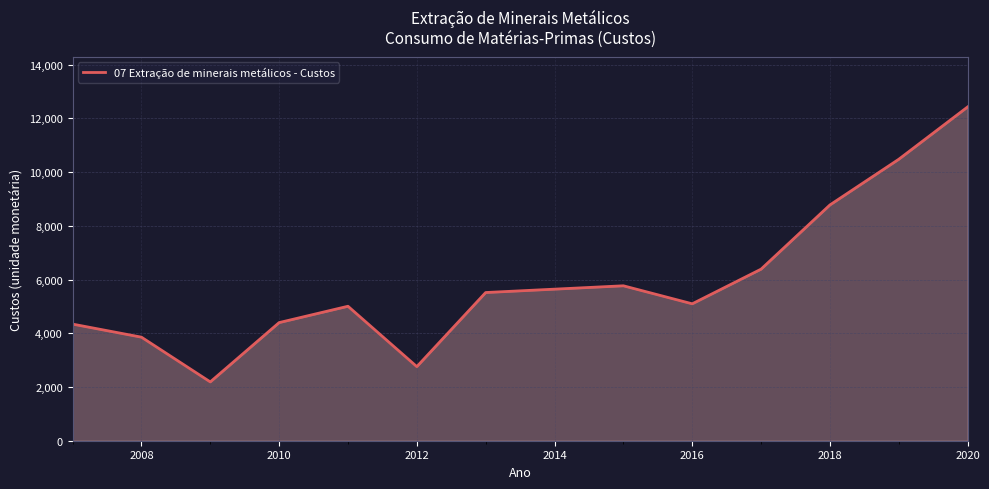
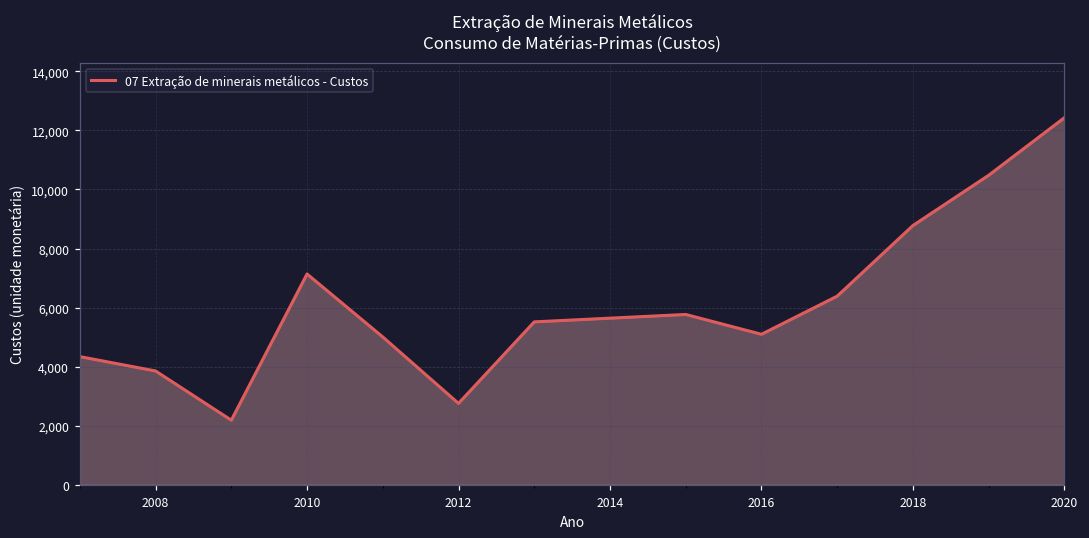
  {
    "2008": "3,900",
-   "2010": "4,400",
+   "2010": "7,100",
    "2012": "2,800",
    "2014": "5,600",
    "2016": "5,100",
    "2018": "8,800",
    "2020": "12,400"
  }
